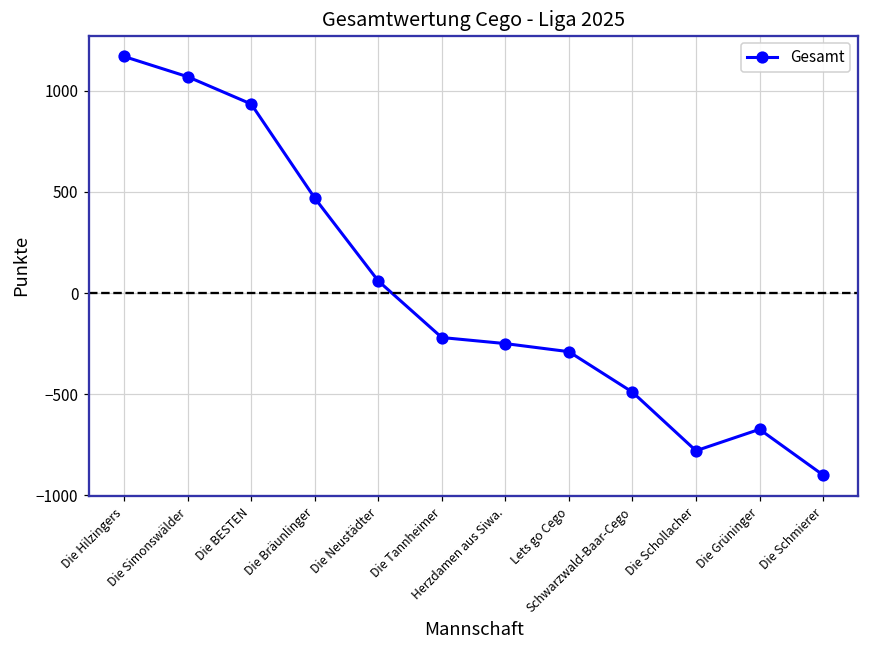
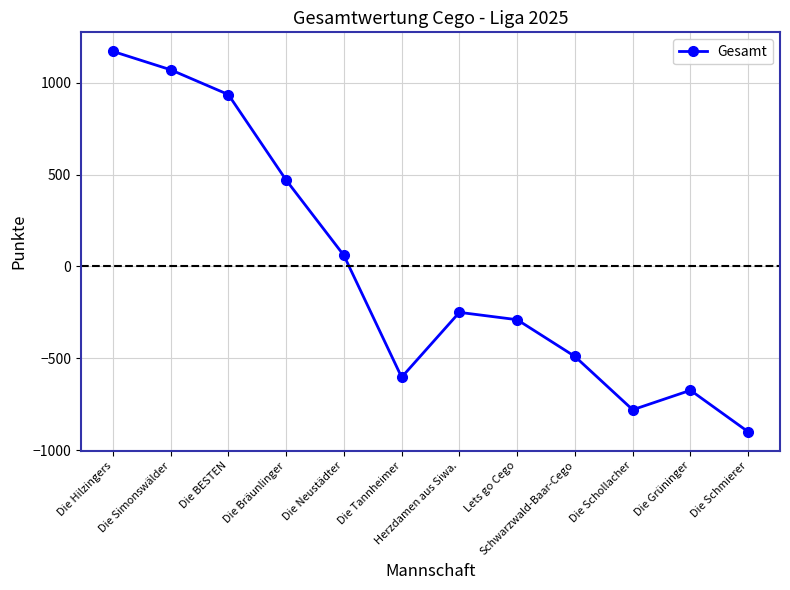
  {
    "Die Hilzingers": 1170,
    "Die Simonswälder": 1070,
    "Die BESTEN": 940,
    "Die Bräunlinger": 470,
    "Die Neustädter": 60,
-   "Die Tannheimer": -220,
+   "Die Tannheimer": -600,
    "Herzdamen aus Siwa.": -250,
    "Lets go Cego": -290,
    "Schwarzwald-Baar-Cego": -490,
    "Die Schollacher": -780,
    "Die Grüninger": -670,
    "Die Schmierer": -900
  }
